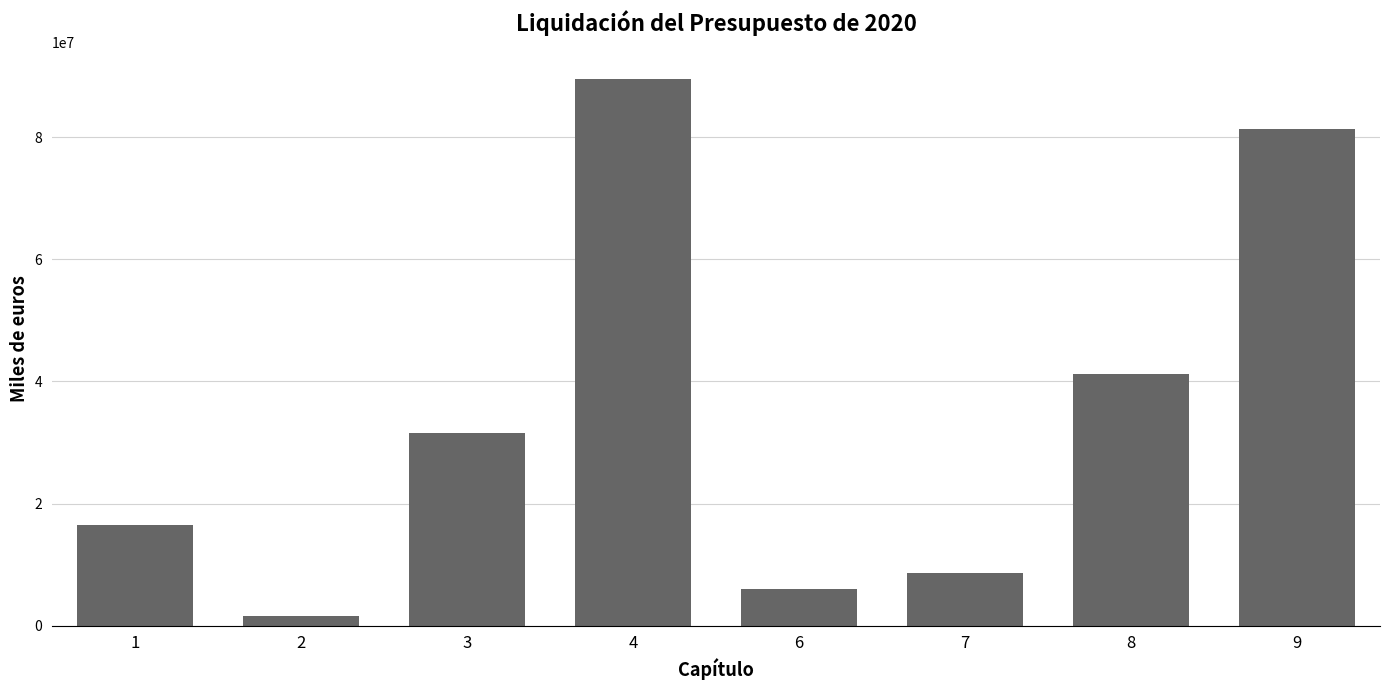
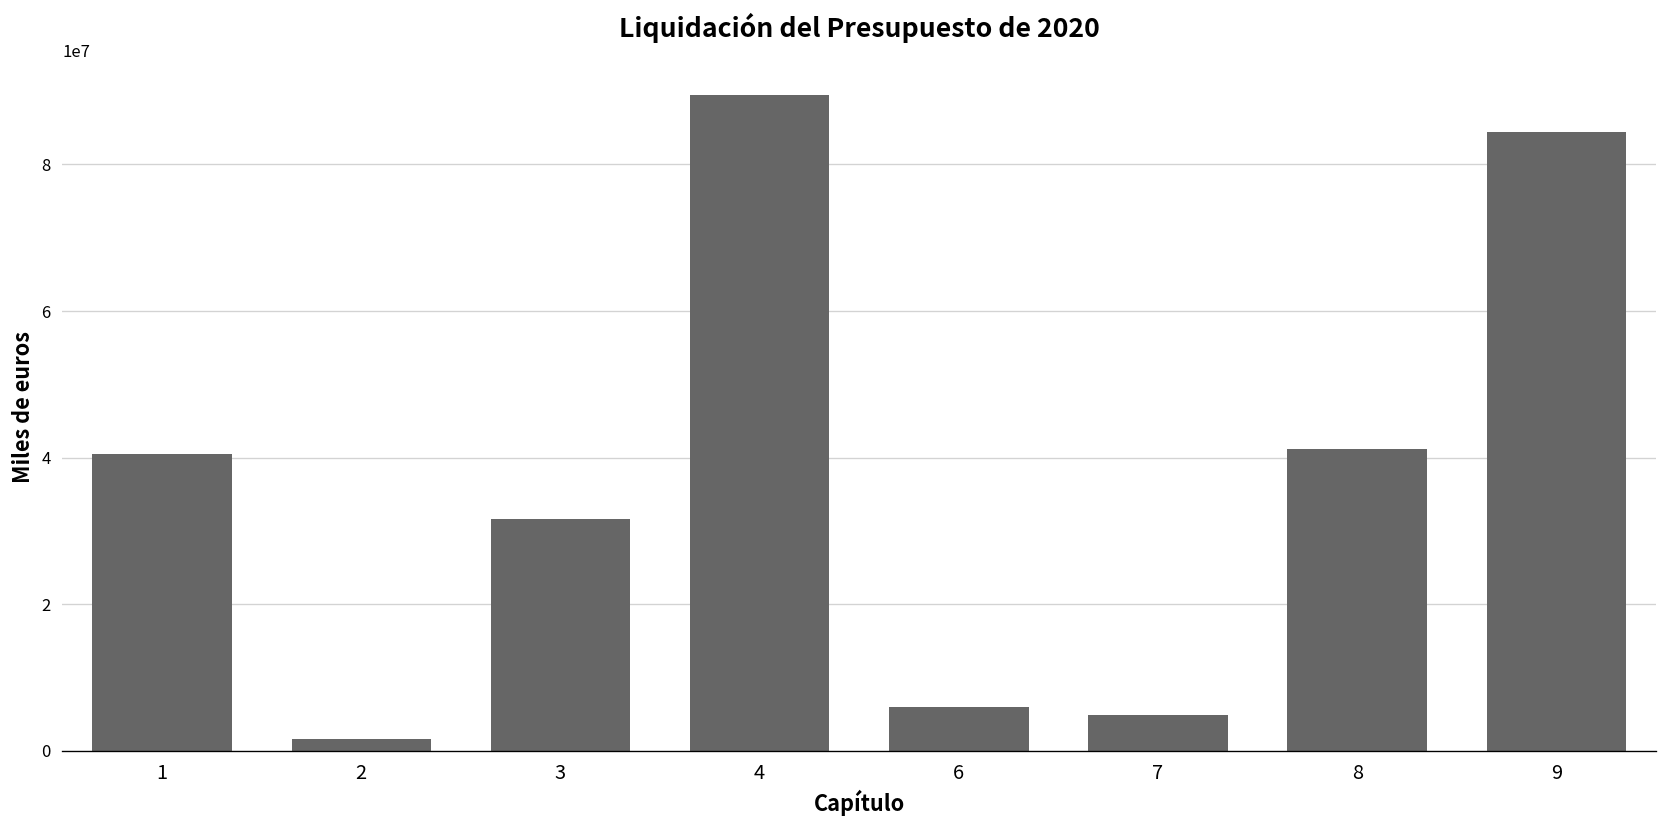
  {
-   "1": 17000000,
+   "1": 40000000,
    "2": 2000000,
    "3": 32000000,
    "4": 89000000,
    "6": 6000000,
-   "7": 9000000,
+   "7": 5000000,
    "8": 41000000,
-   "9": 81000000
+   "9": 84000000
  }
